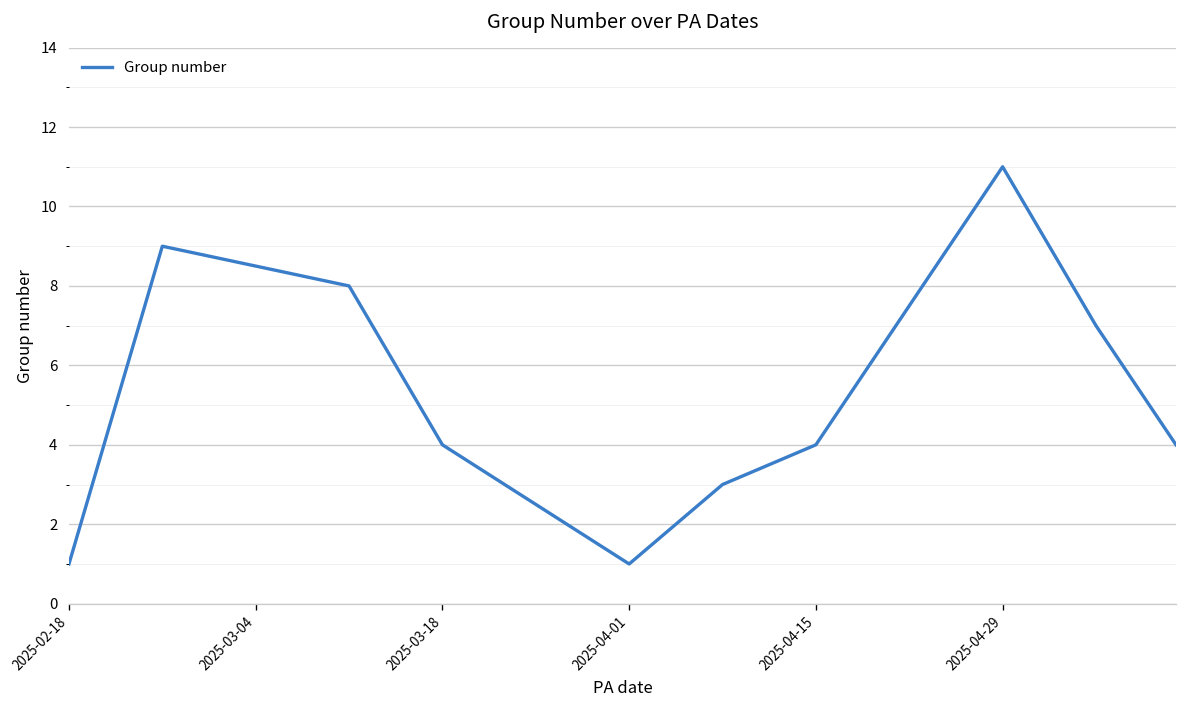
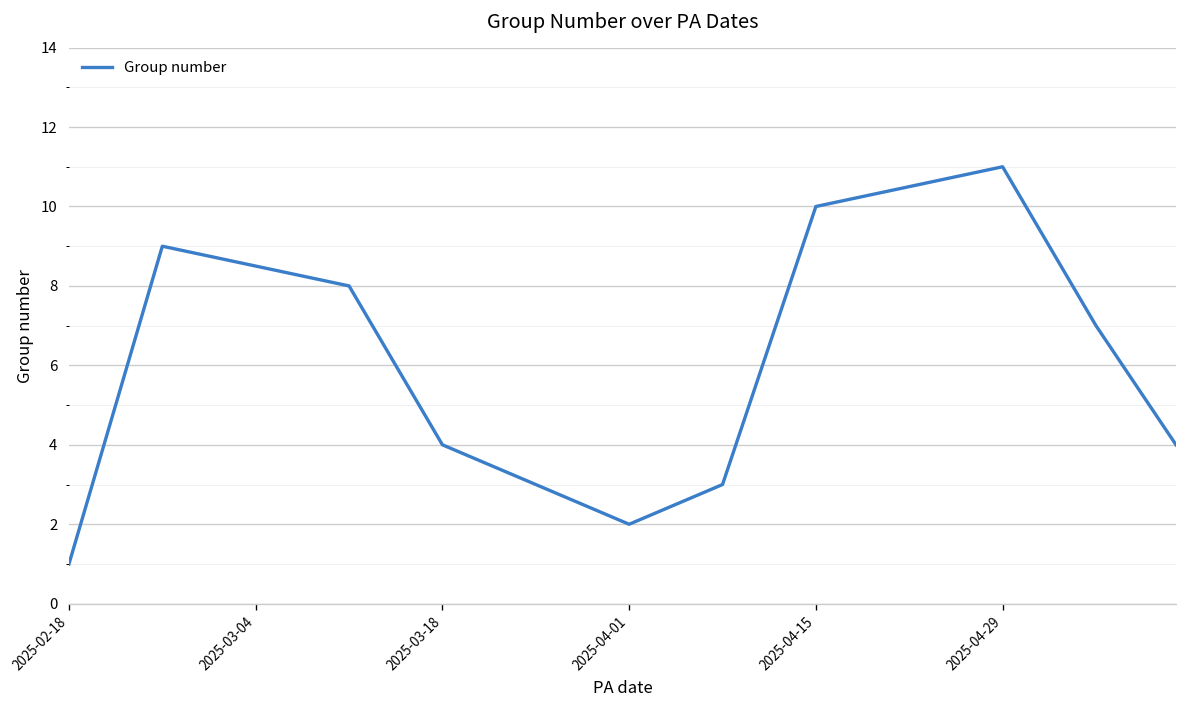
  {
    "2025-02-18": 1,
    "2025-03-18": 4,
-   "2025-04-01": 1,
-   "2025-04-15": 4,
+   "2025-04-01": 2,
+   "2025-04-15": 10,
    "2025-04-29": 11
  }
